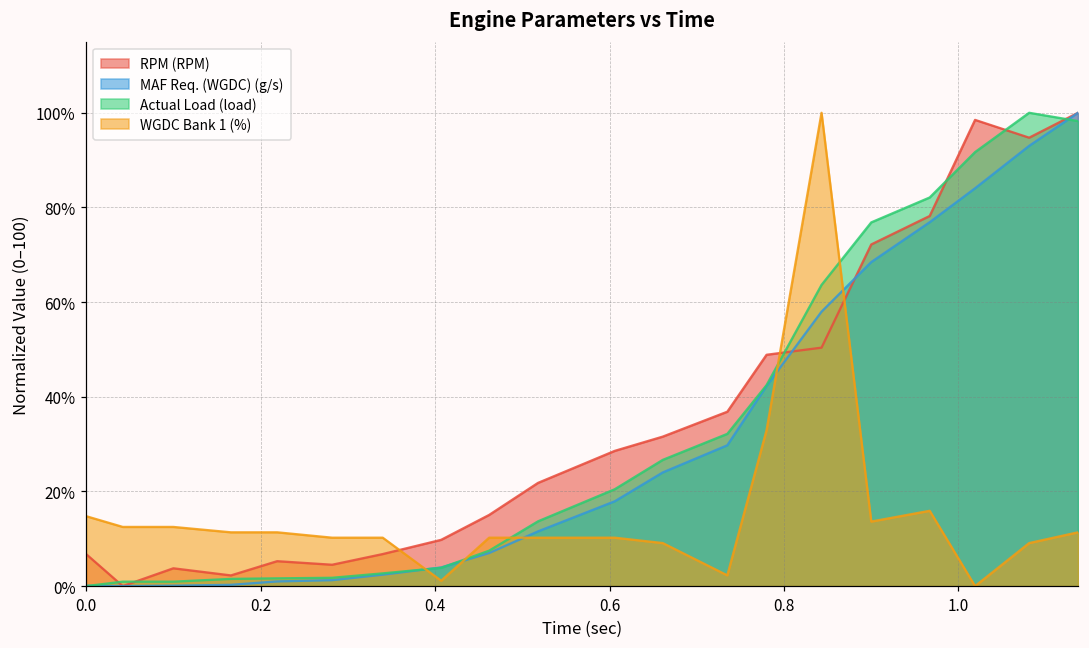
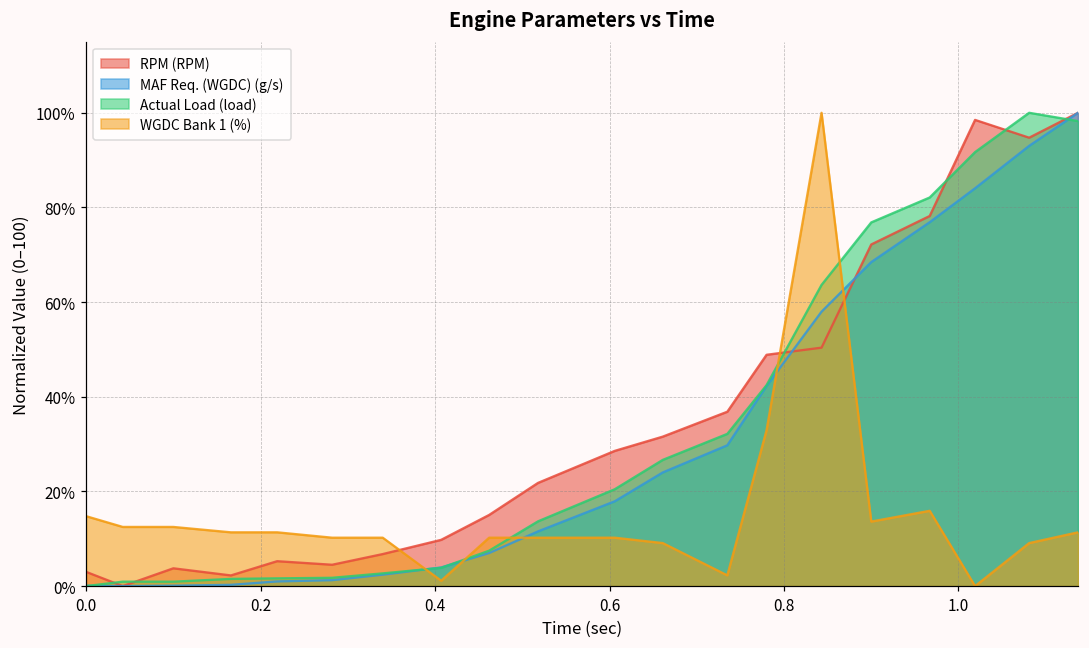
  {
    "RPM (RPM)": {
-     "0.0": "7%"
+     "0.0": "3%"
    },
    "WGDC Bank 1 (%)": {
      "0.0": "15%"
    }
  }
